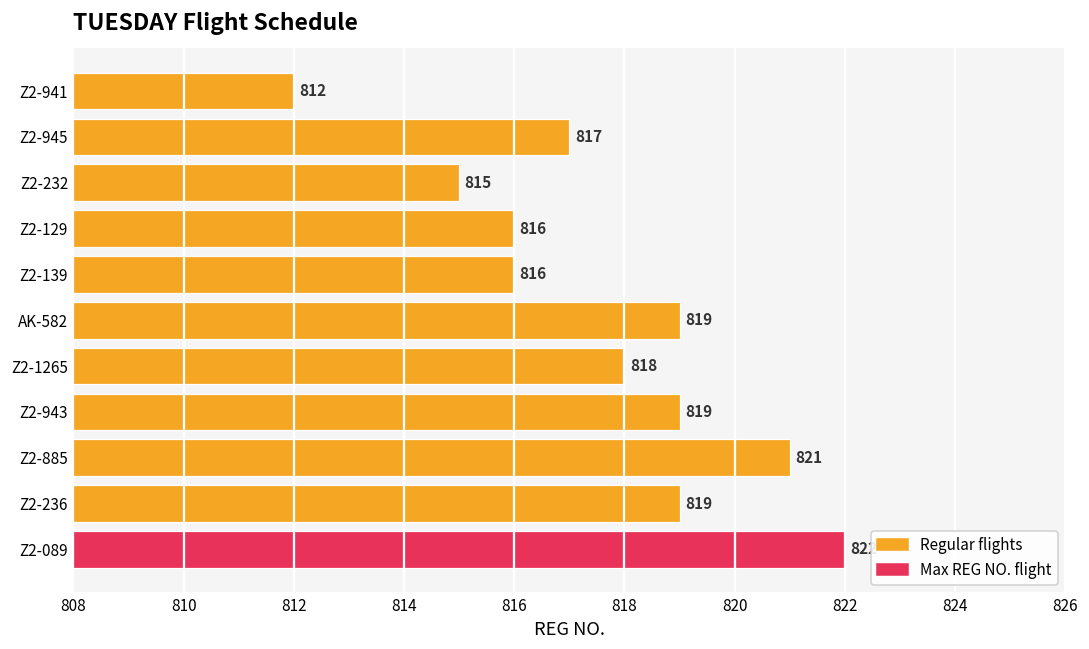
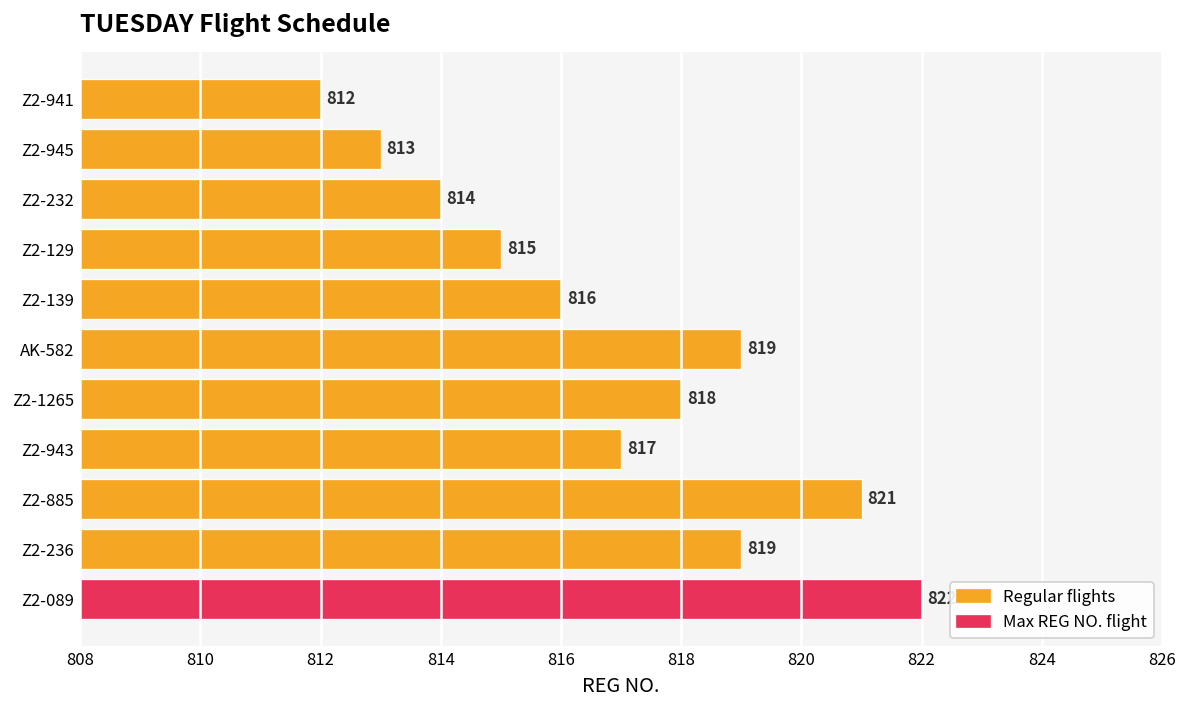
  {
    "Z2-941": 812,
-   "Z2-945": 817,
-   "Z2-232": 815,
-   "Z2-129": 816,
+   "Z2-945": 813,
+   "Z2-232": 814,
+   "Z2-129": 815,
    "Z2-139": 816,
    "AK-582": 819,
    "Z2-1265": 818,
-   "Z2-943": 819,
+   "Z2-943": 817,
    "Z2-885": 821,
    "Z2-236": 819
  }
